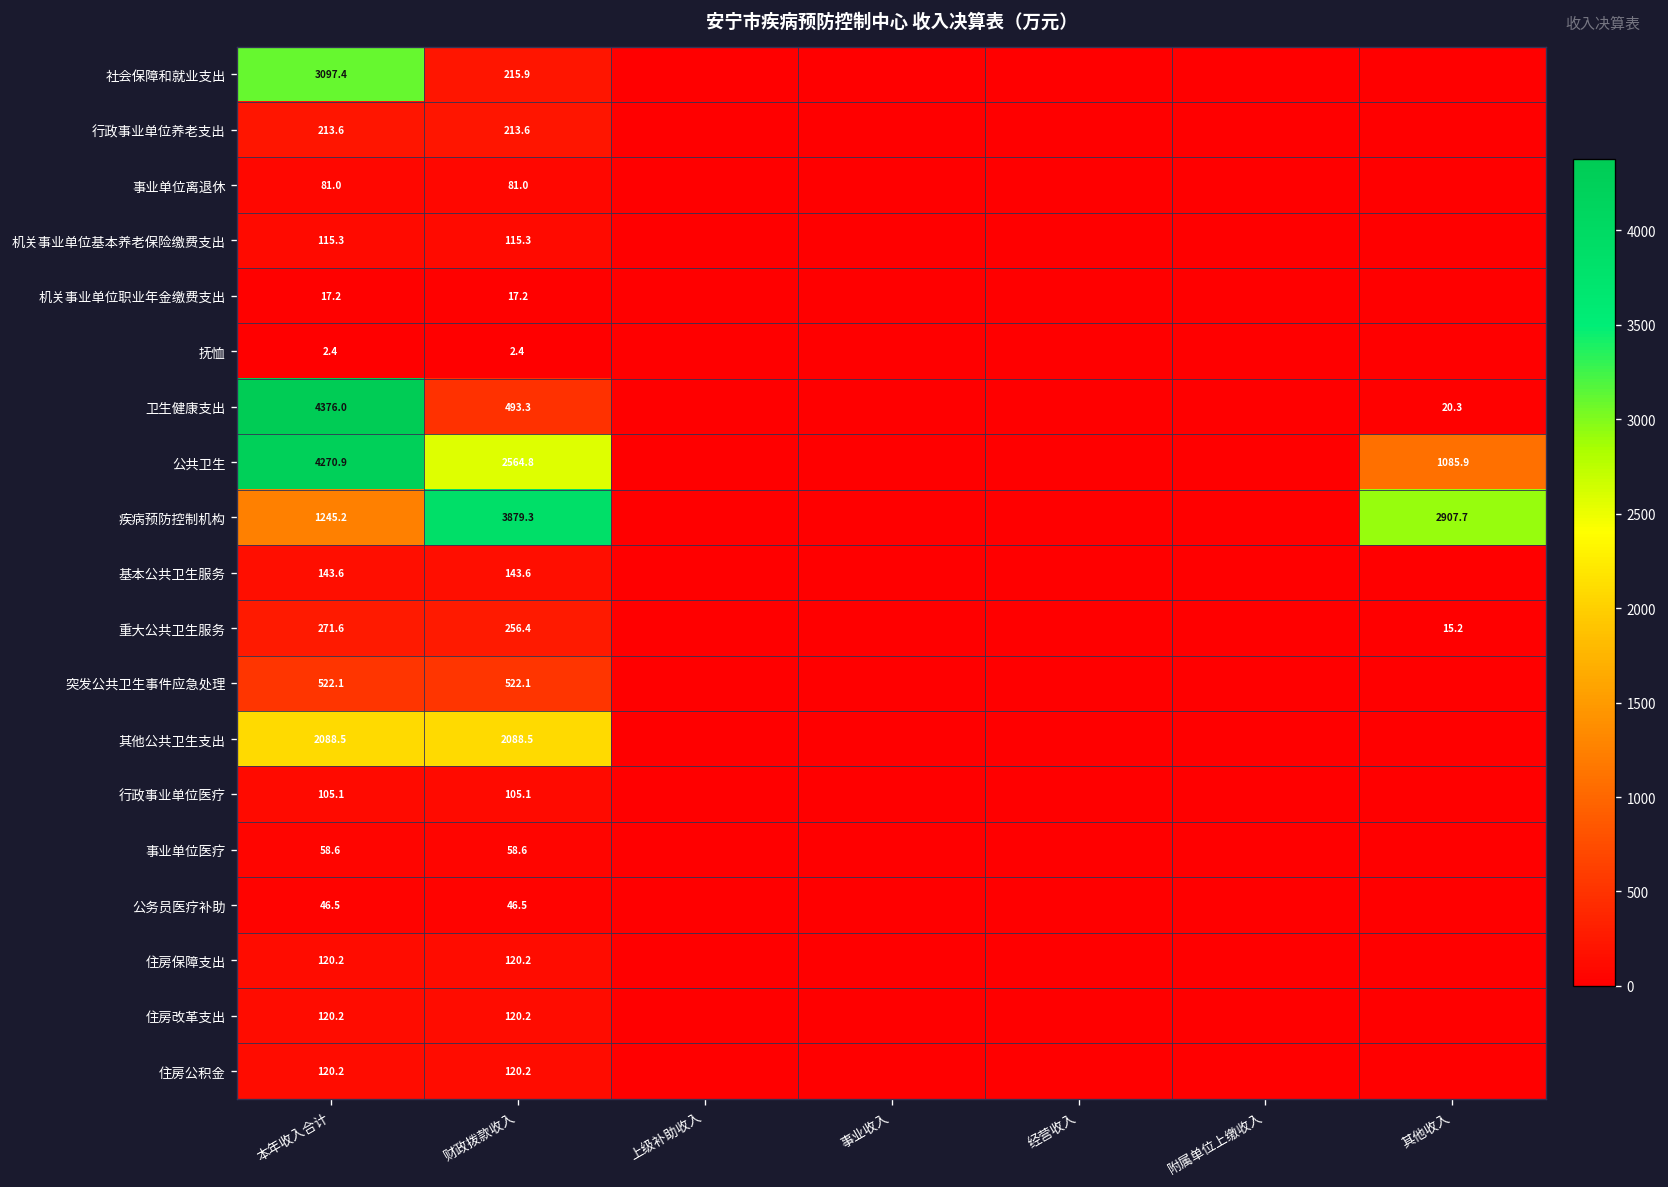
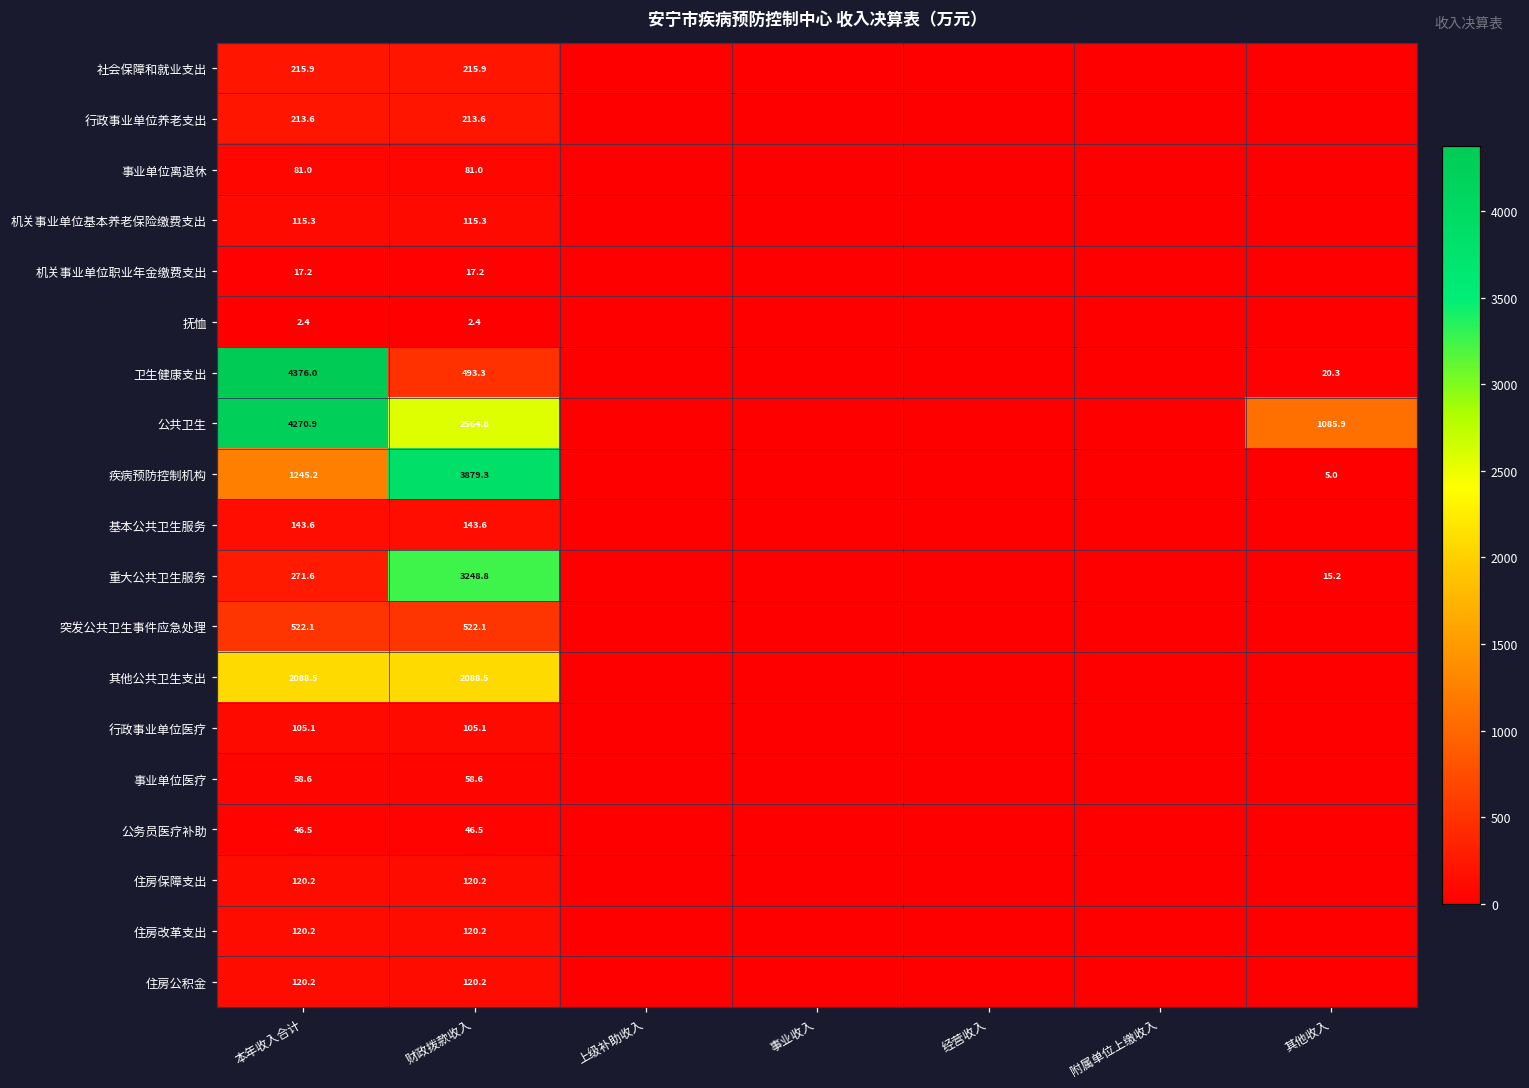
  {
    "社会保障和就业支出": {
-     "本年收入合计": 3097.4,
+     "本年收入合计": 215.9,
      "财政拨款收入": 215.9
    },
    "行政事业单位养老支出": {
      "本年收入合计": 213.6,
      "财政拨款收入": 213.6
    },
    "事业单位离退休": {
      "本年收入合计": 81.0,
      "财政拨款收入": 81.0
    },
    "机关事业单位基本养老保险缴费支出": {
      "本年收入合计": 115.3,
      "财政拨款收入": 115.3
    },
    "机关事业单位职业年金缴费支出": {
      "本年收入合计": 17.2,
      "财政拨款收入": 17.2
    },
    "抚恤": {
      "本年收入合计": 2.4,
      "财政拨款收入": 2.4
    },
    "卫生健康支出": {
      "本年收入合计": 4376.0,
      "财政拨款收入": 493.3,
      "其他收入": 20.3
    },
    "公共卫生": {
      "本年收入合计": 4270.9,
      "财政拨款收入": 2564.8,
      "其他收入": 1085.9
    },
    "疾病预防控制机构": {
      "本年收入合计": 1245.2,
      "财政拨款收入": 3879.3,
-     "其他收入": 2907.7
+     "其他收入": 5.0
    },
    "基本公共卫生服务": {
      "本年收入合计": 143.6,
      "财政拨款收入": 143.6
    },
    "重大公共卫生服务": {
      "本年收入合计": 271.6,
-     "财政拨款收入": 256.4,
+     "财政拨款收入": 3248.8,
      "其他收入": 15.2
    },
    "突发公共卫生事件应急处理": {
      "本年收入合计": 522.1,
      "财政拨款收入": 522.1
    },
    "其他公共卫生支出": {
      "本年收入合计": 2088.5,
      "财政拨款收入": 2088.5
    },
    "行政事业单位医疗": {
      "本年收入合计": 105.1,
      "财政拨款收入": 105.1
    },
    "事业单位医疗": {
      "本年收入合计": 58.6,
      "财政拨款收入": 58.6
    },
    "公务员医疗补助": {
      "本年收入合计": 46.5,
      "财政拨款收入": 46.5
    },
    "住房保障支出": {
      "本年收入合计": 120.2,
      "财政拨款收入": 120.2
    },
    "住房改革支出": {
      "本年收入合计": 120.2,
      "财政拨款收入": 120.2
    },
    "住房公积金": {
      "本年收入合计": 120.2,
      "财政拨款收入": 120.2
    }
  }
